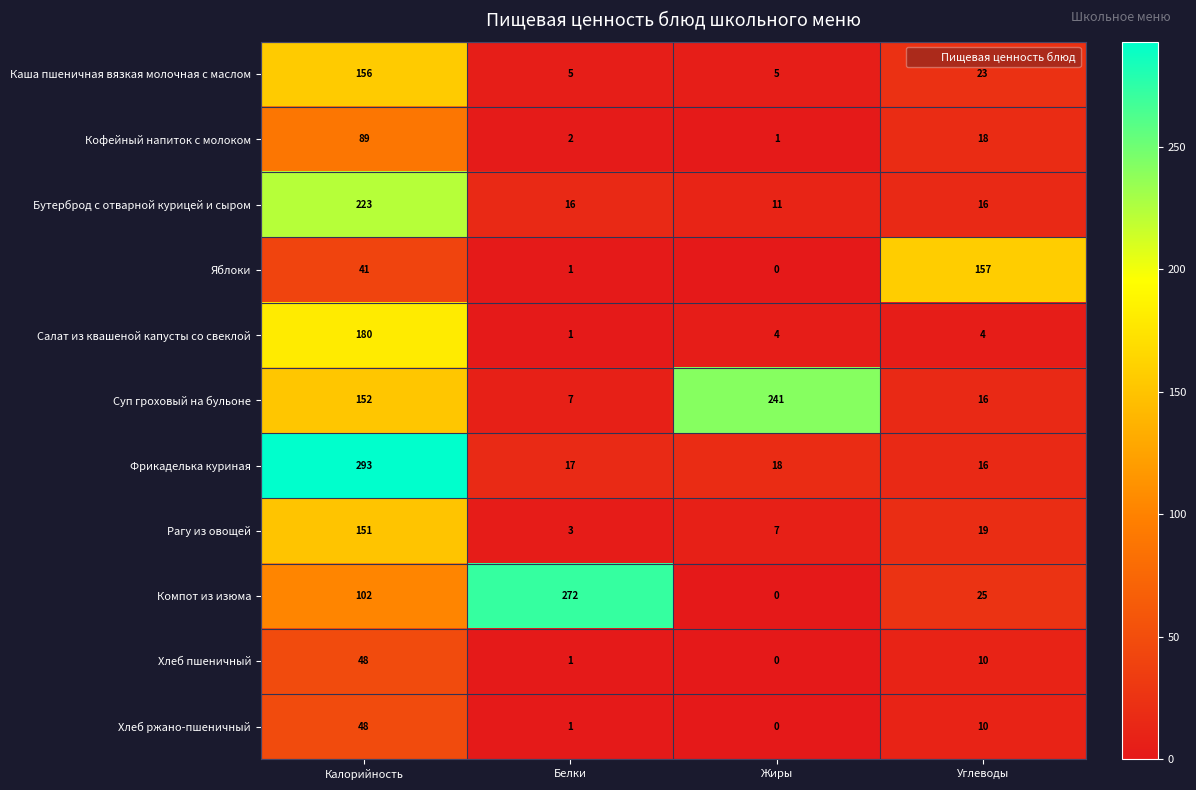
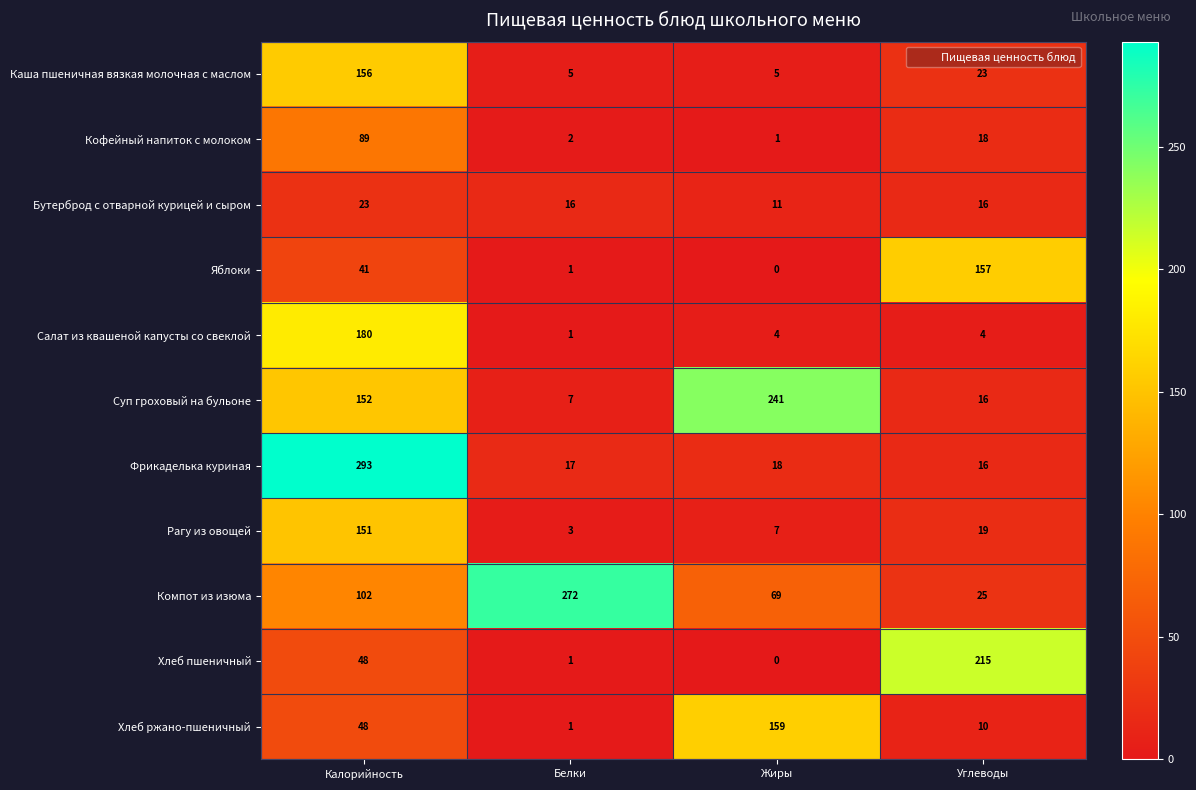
  {
    "Каша пшеничная вязкая молочная с маслом": {
      "Калорийность": 156,
      "Белки": 5,
      "Жиры": 5,
      "Углеводы": 23
    },
    "Кофейный напиток с молоком": {
      "Калорийность": 89,
      "Белки": 2,
      "Жиры": 1,
      "Углеводы": 18
    },
    "Бутерброд с отварной курицей и сыром": {
-     "Калорийность": 223,
+     "Калорийность": 23,
      "Белки": 16,
      "Жиры": 11,
      "Углеводы": 16
    },
    "Яблоки": {
      "Калорийность": 41,
      "Белки": 1,
      "Жиры": 0,
      "Углеводы": 157
    },
    "Салат из квашеной капусты со свеклой": {
      "Калорийность": 180,
      "Белки": 1,
      "Жиры": 4,
      "Углеводы": 4
    },
    "Суп гроховый на бульоне": {
      "Калорийность": 152,
      "Белки": 7,
      "Жиры": 241,
      "Углеводы": 16
    },
    "Фрикаделька куриная": {
      "Калорийность": 293,
      "Белки": 17,
      "Жиры": 18,
      "Углеводы": 16
    },
    "Рагу из овощей": {
      "Калорийность": 151,
      "Белки": 3,
      "Жиры": 7,
      "Углеводы": 19
    },
    "Компот из изюма": {
      "Калорийность": 102,
      "Белки": 272,
-     "Жиры": 0,
+     "Жиры": 69,
      "Углеводы": 25
    },
    "Хлеб пшеничный": {
      "Калорийность": 48,
      "Белки": 1,
      "Жиры": 0,
-     "Углеводы": 10
+     "Углеводы": 215
    },
    "Хлеб ржано-пшеничный": {
      "Калорийность": 48,
      "Белки": 1,
-     "Жиры": 0,
+     "Жиры": 159,
      "Углеводы": 10
    }
  }
